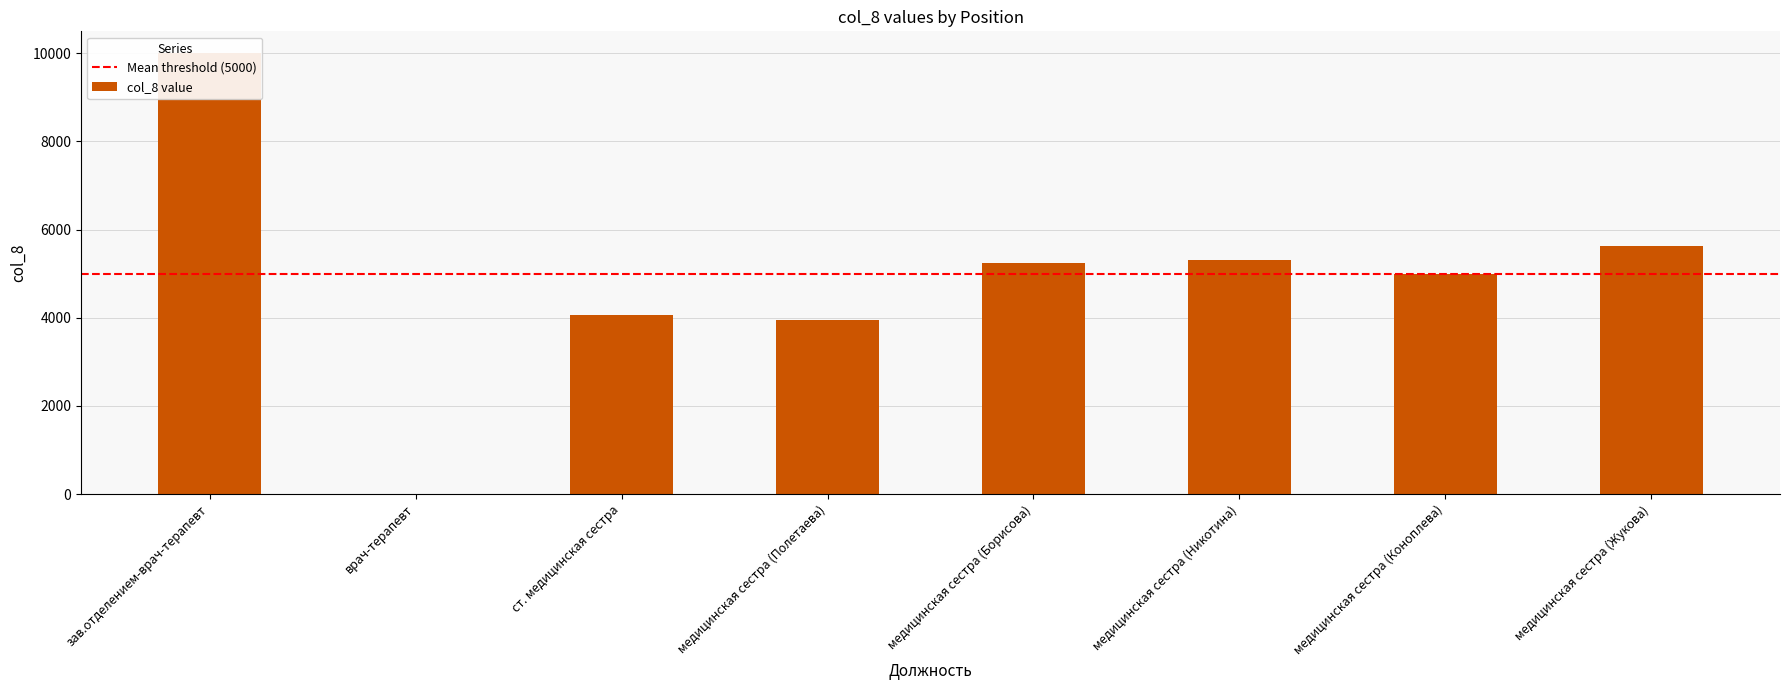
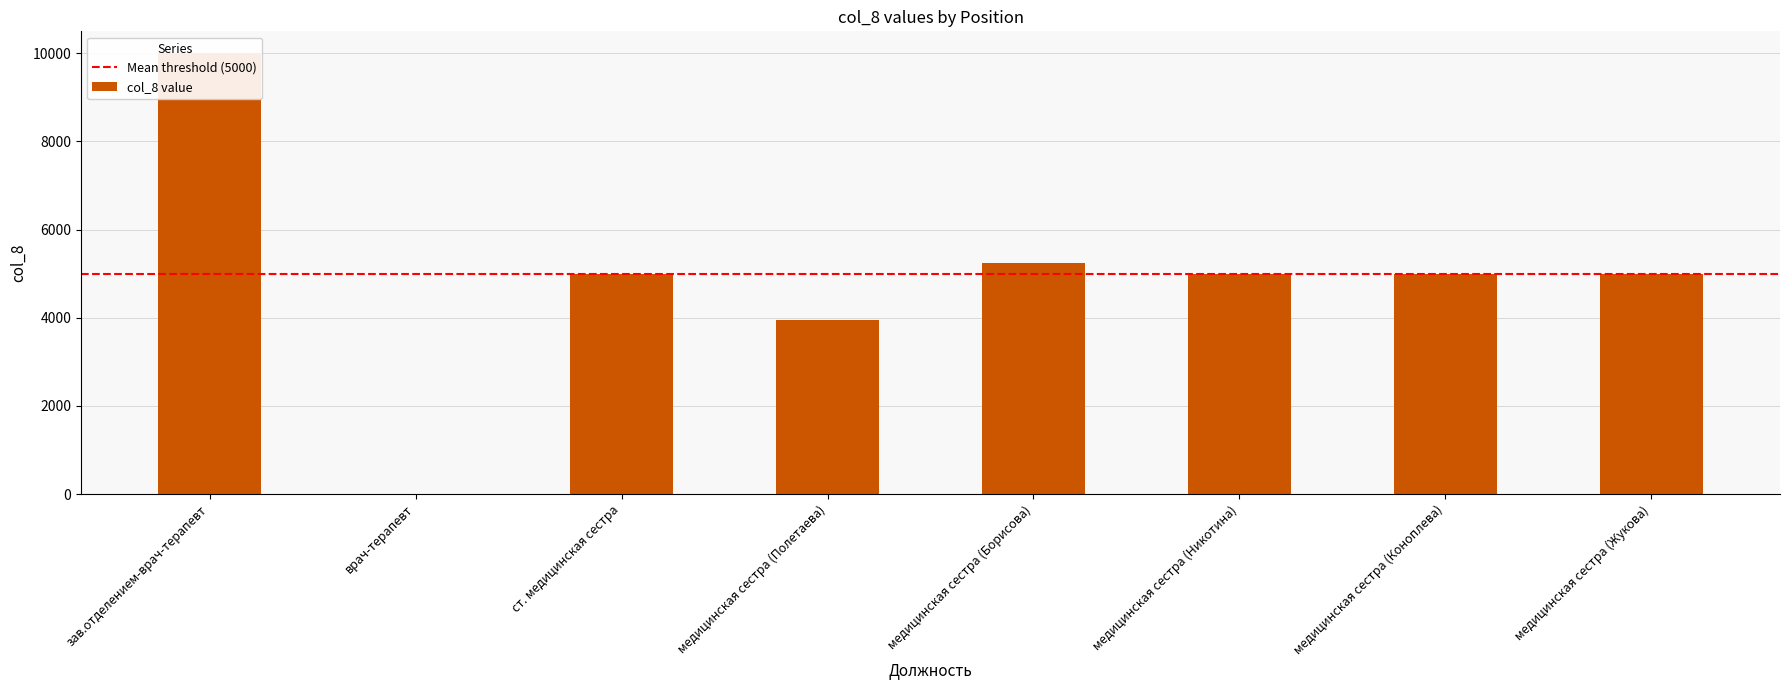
  {
    "врач-терапевт": 0,
-   "ст. медицинская сестра": 4100,
+   "ст. медицинская сестра": 5000,
    "медицинская сестра (Полетаева)": 3900,
    "медицинская сестра (Борисова)": 5300,
-   "медицинская сестра (Никотина)": 5300,
+   "медицинская сестра (Никотина)": 5000,
    "медицинская сестра (Коноплева)": 5000,
-   "медицинская сестра (Жукова)": 5600
+   "медицинская сестра (Жукова)": 5000
  }
